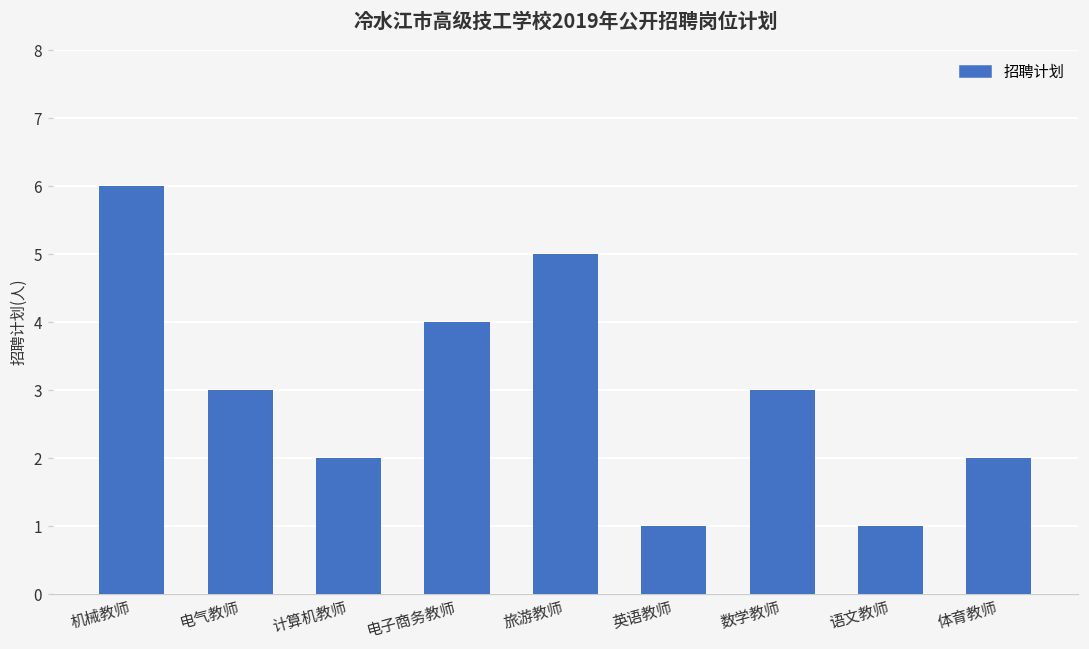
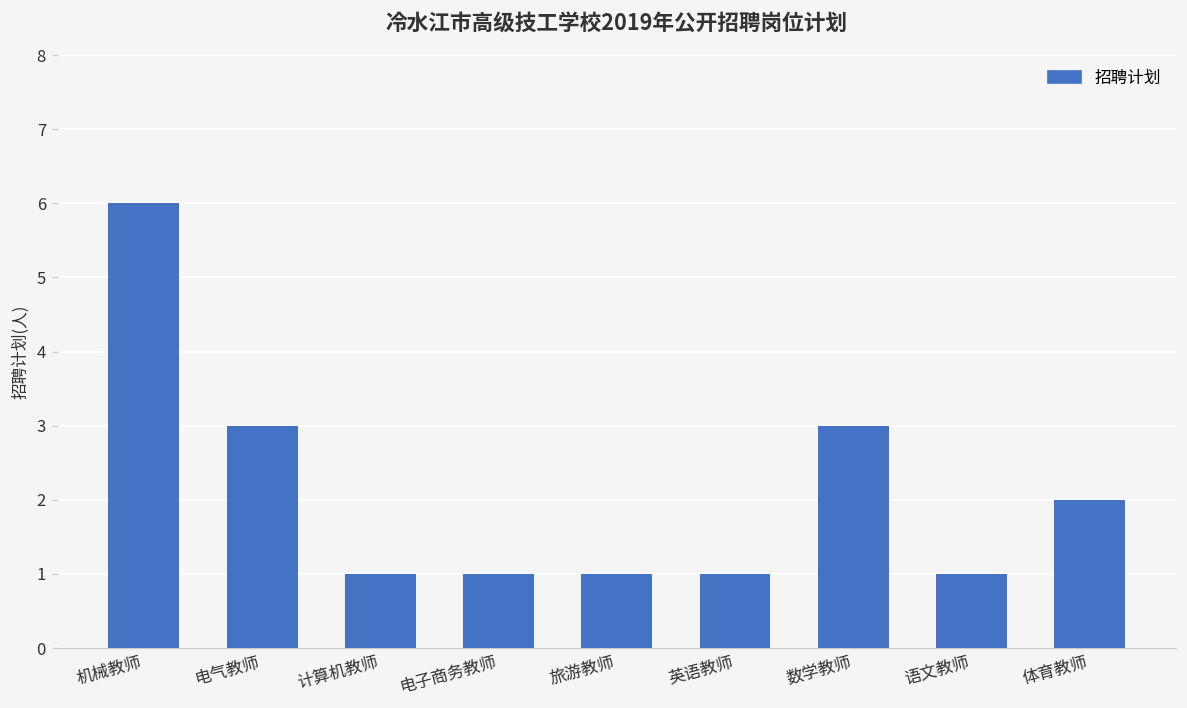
  {
    "机械教师": 6,
    "电气教师": 3,
-   "计算机教师": 2,
-   "电子商务教师": 4,
-   "旅游教师": 5,
+   "计算机教师": 1,
+   "电子商务教师": 1,
+   "旅游教师": 1,
    "英语教师": 1,
    "数学教师": 3,
    "语文教师": 1,
    "体育教师": 2
  }
